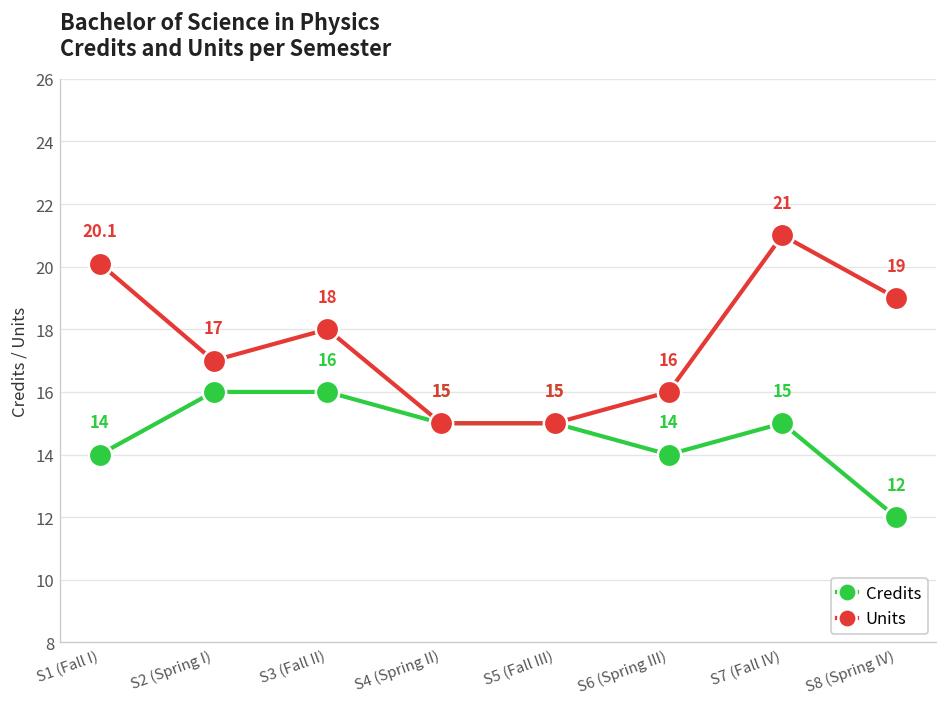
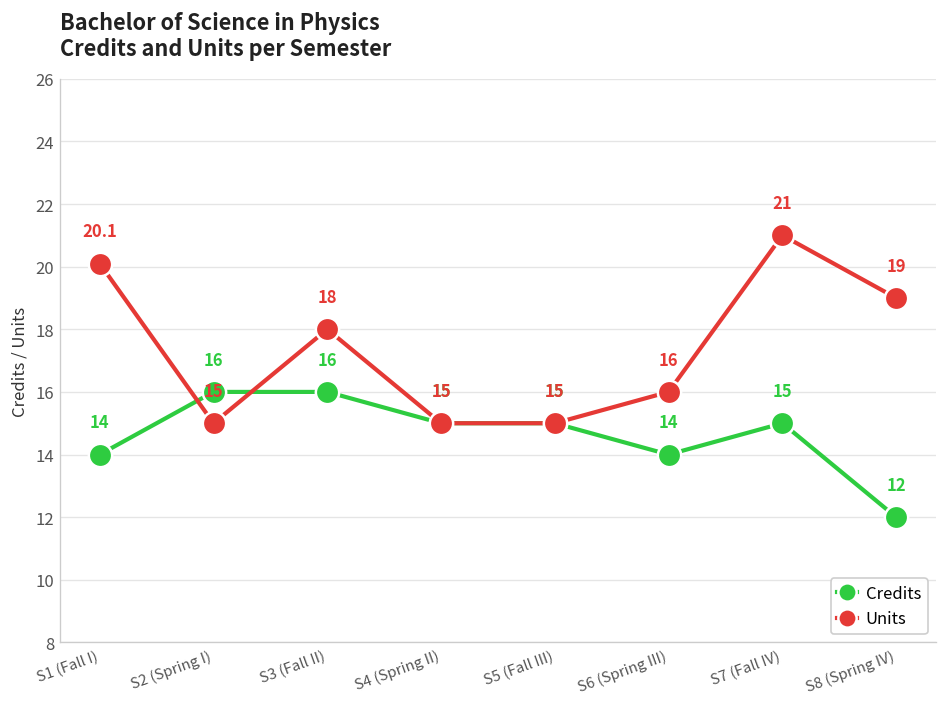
  {
    "Credits": {
      "S1 (Fall I)": 14,
      "S3 (Fall II)": 16,
      "S6 (Spring III)": 14,
      "S7 (Fall IV)": 15,
      "S8 (Spring IV)": 12
    },
    "Units": {
      "S1 (Fall I)": 20.1,
-     "S2 (Spring I)": 17,
+     "S2 (Spring I)": 15,
      "S3 (Fall II)": 18,
      "S6 (Spring III)": 16,
      "S7 (Fall IV)": 21,
      "S8 (Spring IV)": 19
    }
  }
